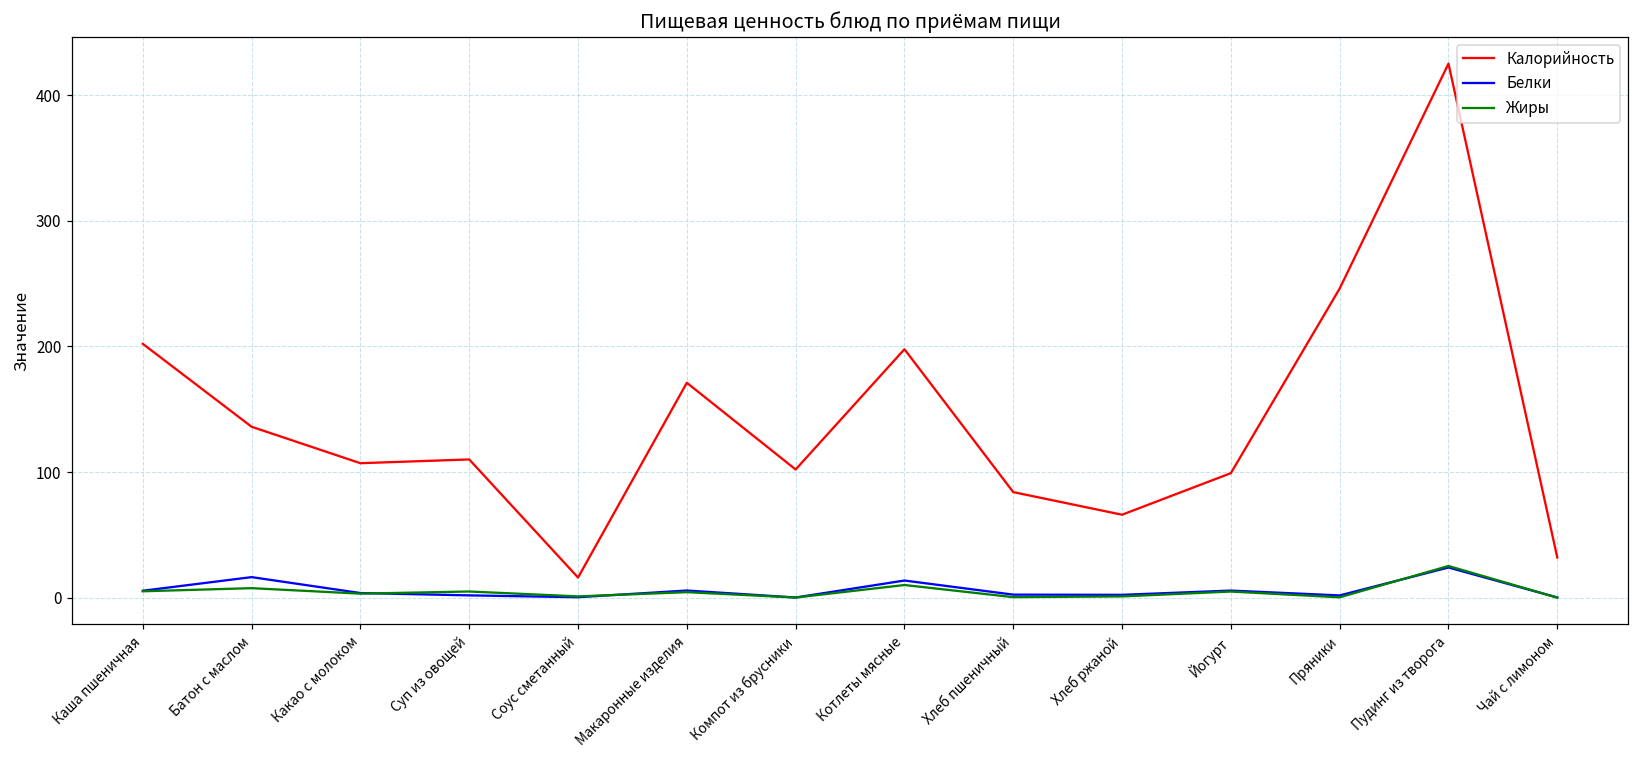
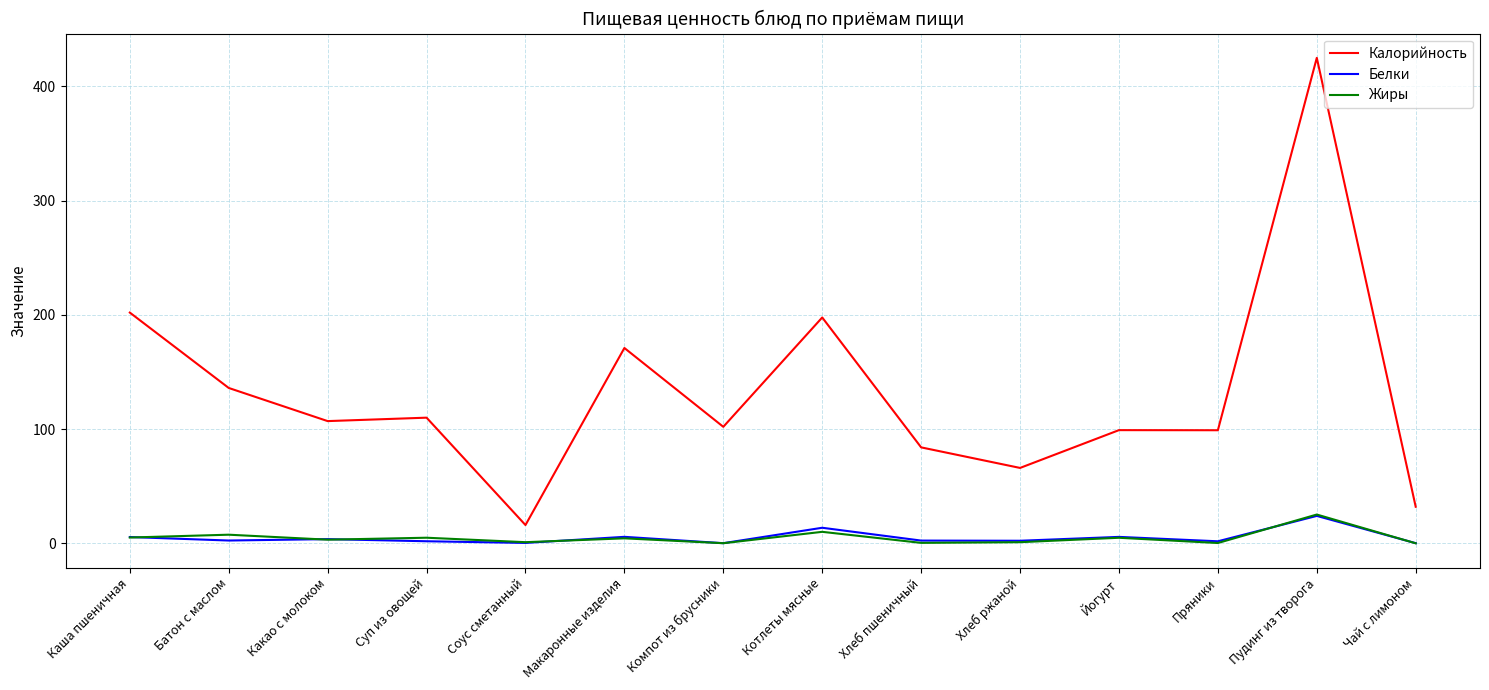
  {
    "Калорийность": {
      "Каша пшеничная": 202,
      "Батон с маслом": 136,
      "Какао с молоком": 107,
      "Суп из овощей": 110,
      "Соус сметанный": 16,
      "Макаронные изделия": 171,
      "Компот из брусники": 102,
      "Котлеты мясные": 198,
      "Хлеб пшеничный": 84,
      "Хлеб ржаной": 66,
      "Йогурт": 99,
-     "Пряники": 246,
+     "Пряники": 99,
      "Пудинг из творога": 425,
      "Чай с лимоном": 32
    },
    "Белки": {
-     "Батон с маслом": 16,
+     "Батон с маслом": 2,
      "Суп из овощей": 2,
      "Котлеты мясные": 14
    },
    "Жиры": {
      "Батон с маслом": 8,
      "Суп из овощей": 5,
      "Котлеты мясные": 10
    }
  }
